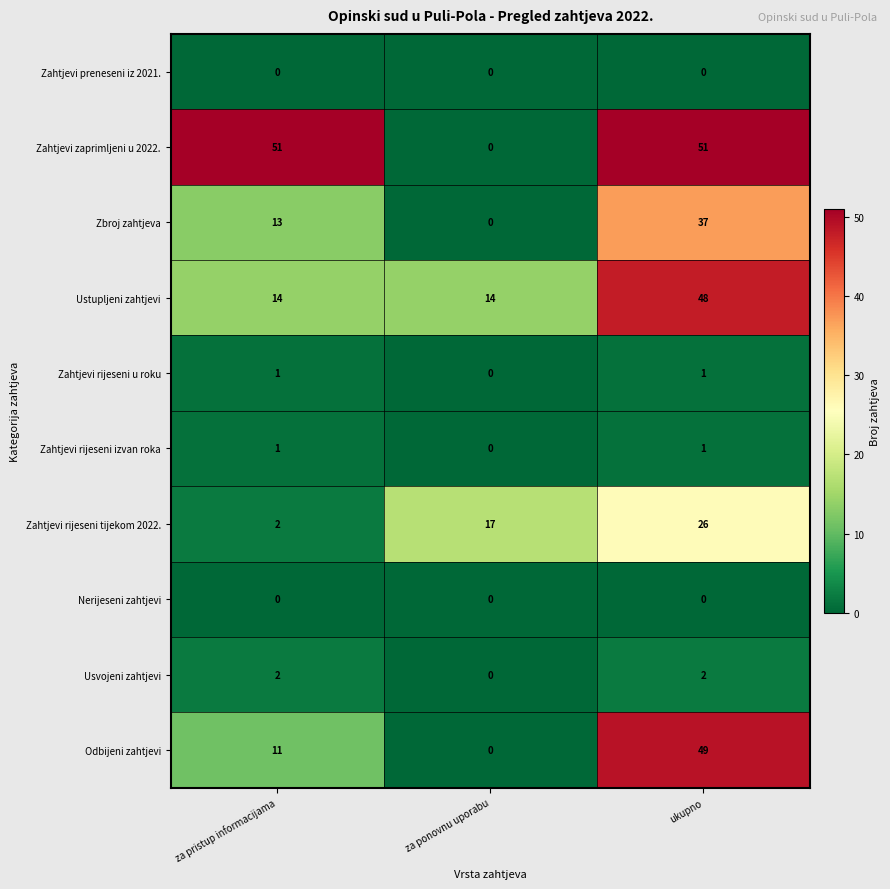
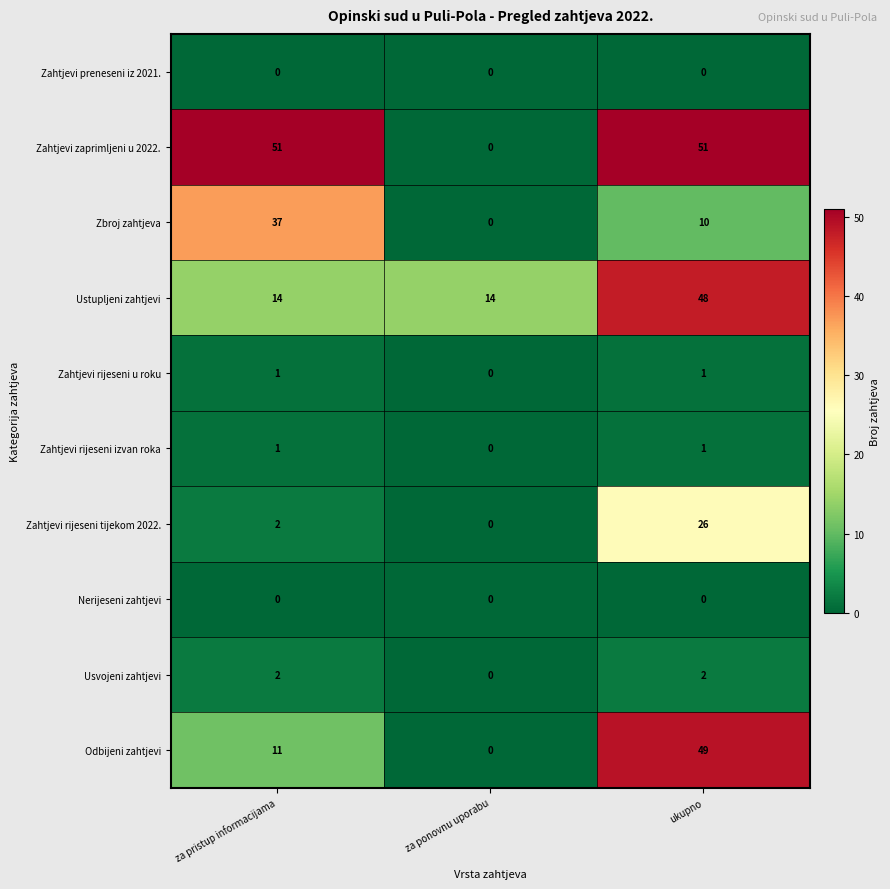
  {
    "Zahtjevi preneseni iz 2021.": {
      "za pristup informacijama": 0,
      "za ponovnu uporabu": 0,
      "ukupno": 0
    },
    "Zahtjevi zaprimljeni u 2022.": {
      "za pristup informacijama": 51,
      "za ponovnu uporabu": 0,
      "ukupno": 51
    },
    "Zbroj zahtjeva": {
-     "za pristup informacijama": 13,
+     "za pristup informacijama": 37,
      "za ponovnu uporabu": 0,
-     "ukupno": 37
+     "ukupno": 10
    },
    "Ustupljeni zahtjevi": {
      "za pristup informacijama": 14,
      "za ponovnu uporabu": 14,
      "ukupno": 48
    },
    "Zahtjevi rijeseni u roku": {
      "za pristup informacijama": 1,
      "za ponovnu uporabu": 0,
      "ukupno": 1
    },
    "Zahtjevi rijeseni izvan roka": {
      "za pristup informacijama": 1,
      "za ponovnu uporabu": 0,
      "ukupno": 1
    },
    "Zahtjevi rijeseni tijekom 2022.": {
      "za pristup informacijama": 2,
-     "za ponovnu uporabu": 17,
+     "za ponovnu uporabu": 0,
      "ukupno": 26
    },
    "Nerijeseni zahtjevi": {
      "za pristup informacijama": 0,
      "za ponovnu uporabu": 0,
      "ukupno": 0
    },
    "Usvojeni zahtjevi": {
      "za pristup informacijama": 2,
      "za ponovnu uporabu": 0,
      "ukupno": 2
    },
    "Odbijeni zahtjevi": {
      "za pristup informacijama": 11,
      "za ponovnu uporabu": 0,
      "ukupno": 49
    }
  }
